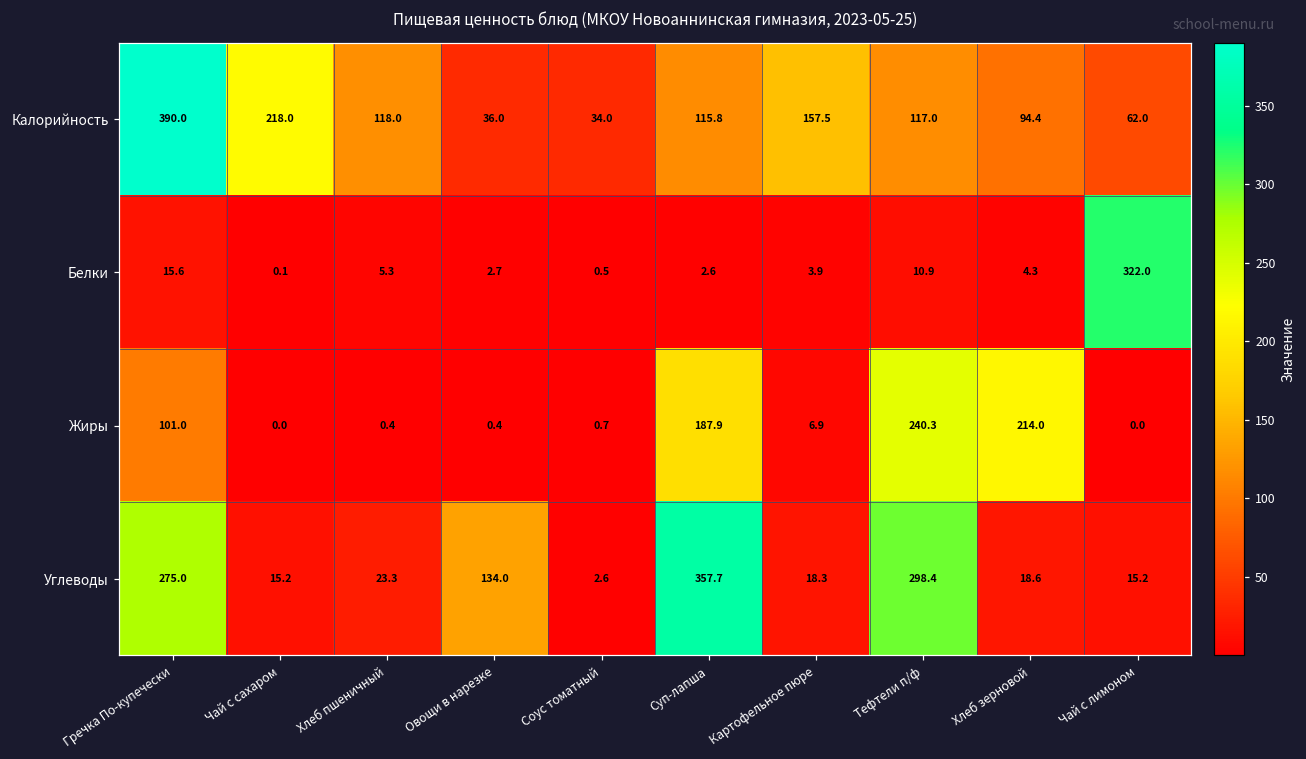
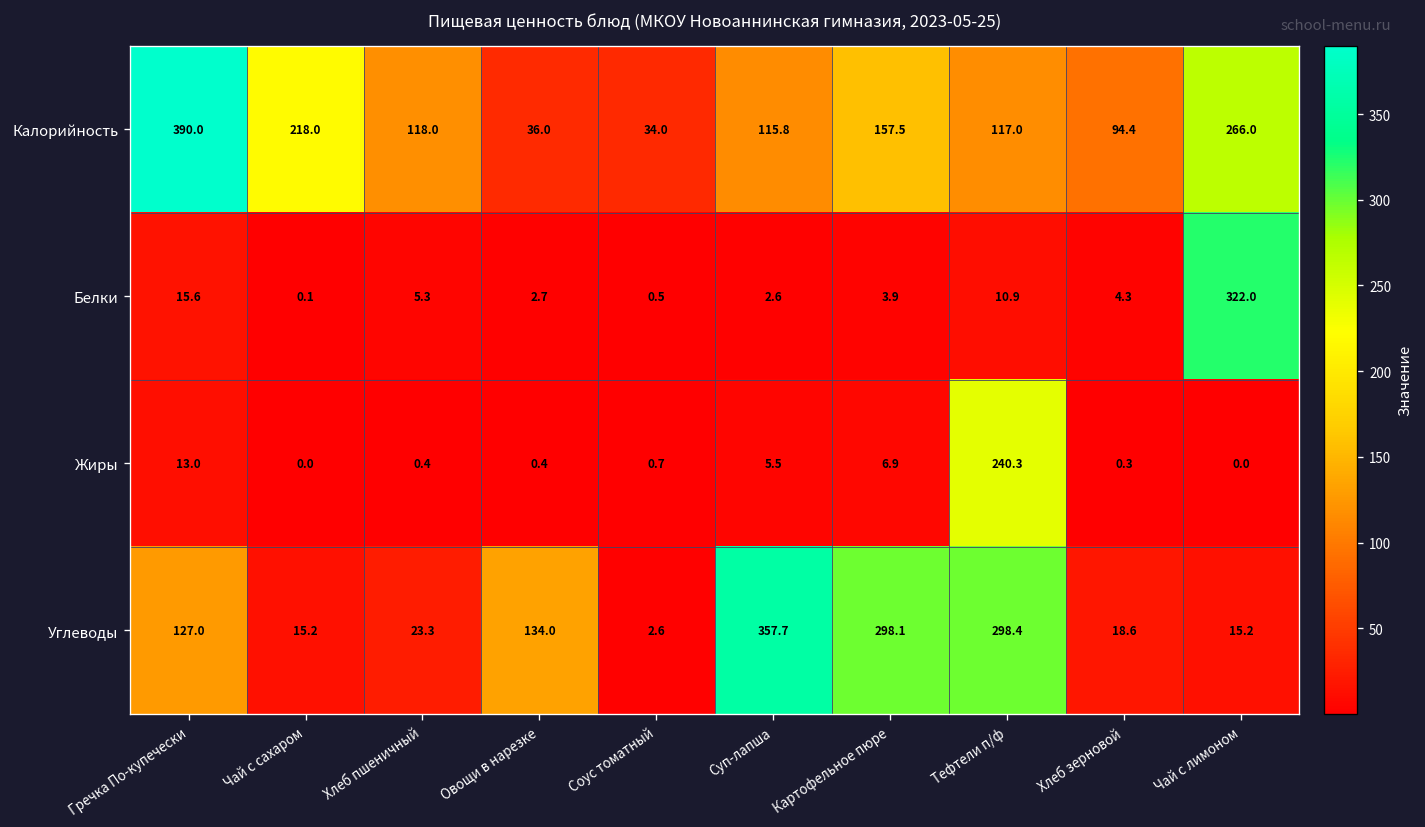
  {
    "Калорийность": {
      "Гречка По-купечески": 390.0,
      "Чай с сахаром": 218.0,
      "Хлеб пшеничный": 118.0,
      "Овощи в нарезке": 36.0,
      "Соус томатный": 34.0,
      "Суп-лапша": 115.8,
      "Картофельное пюре": 157.5,
      "Тефтели п/ф": 117.0,
      "Хлеб зерновой": 94.4,
-     "Чай с лимоном": 62.0
+     "Чай с лимоном": 266.0
    },
    "Белки": {
      "Гречка По-купечески": 15.6,
      "Чай с сахаром": 0.1,
      "Хлеб пшеничный": 5.3,
      "Овощи в нарезке": 2.7,
      "Соус томатный": 0.5,
      "Суп-лапша": 2.6,
      "Картофельное пюре": 3.9,
      "Тефтели п/ф": 10.9,
      "Хлеб зерновой": 4.3,
      "Чай с лимоном": 322.0
    },
    "Жиры": {
-     "Гречка По-купечески": 101.0,
+     "Гречка По-купечески": 13.0,
      "Чай с сахаром": 0.0,
      "Хлеб пшеничный": 0.4,
      "Овощи в нарезке": 0.4,
      "Соус томатный": 0.7,
-     "Суп-лапша": 187.9,
+     "Суп-лапша": 5.5,
      "Картофельное пюре": 6.9,
      "Тефтели п/ф": 240.3,
-     "Хлеб зерновой": 214.0,
+     "Хлеб зерновой": 0.3,
      "Чай с лимоном": 0.0
    },
    "Углеводы": {
-     "Гречка По-купечески": 275.0,
+     "Гречка По-купечески": 127.0,
      "Чай с сахаром": 15.2,
      "Хлеб пшеничный": 23.3,
      "Овощи в нарезке": 134.0,
      "Соус томатный": 2.6,
      "Суп-лапша": 357.7,
-     "Картофельное пюре": 18.3,
+     "Картофельное пюре": 298.1,
      "Тефтели п/ф": 298.4,
      "Хлеб зерновой": 18.6,
      "Чай с лимоном": 15.2
    }
  }
